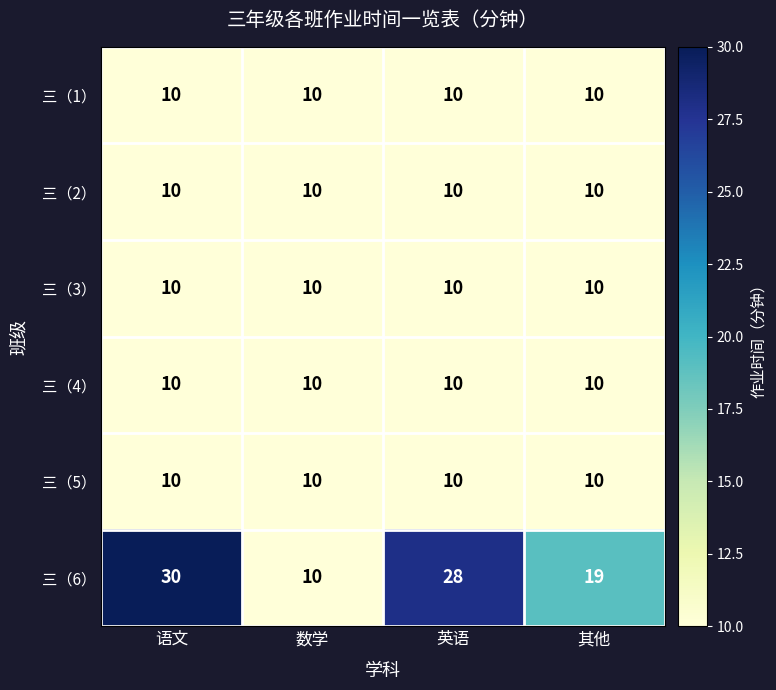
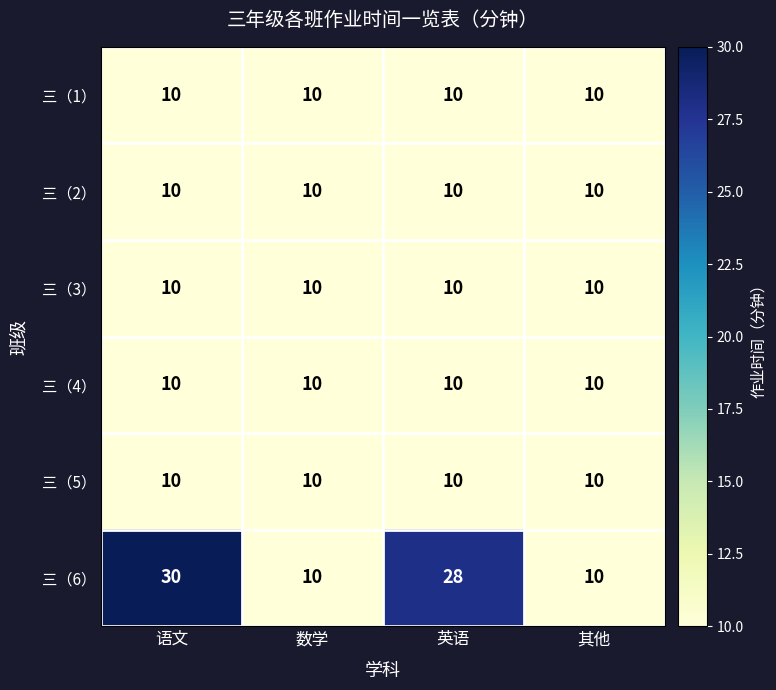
  {
    "三（1）": {
      "语文": 10,
      "数学": 10,
      "英语": 10,
      "其他": 10
    },
    "三（2）": {
      "语文": 10,
      "数学": 10,
      "英语": 10,
      "其他": 10
    },
    "三（3）": {
      "语文": 10,
      "数学": 10,
      "英语": 10,
      "其他": 10
    },
    "三（4）": {
      "语文": 10,
      "数学": 10,
      "英语": 10,
      "其他": 10
    },
    "三（5）": {
      "语文": 10,
      "数学": 10,
      "英语": 10,
      "其他": 10
    },
    "三（6）": {
      "语文": 30,
      "数学": 10,
      "英语": 28,
-     "其他": 19
+     "其他": 10
    }
  }
